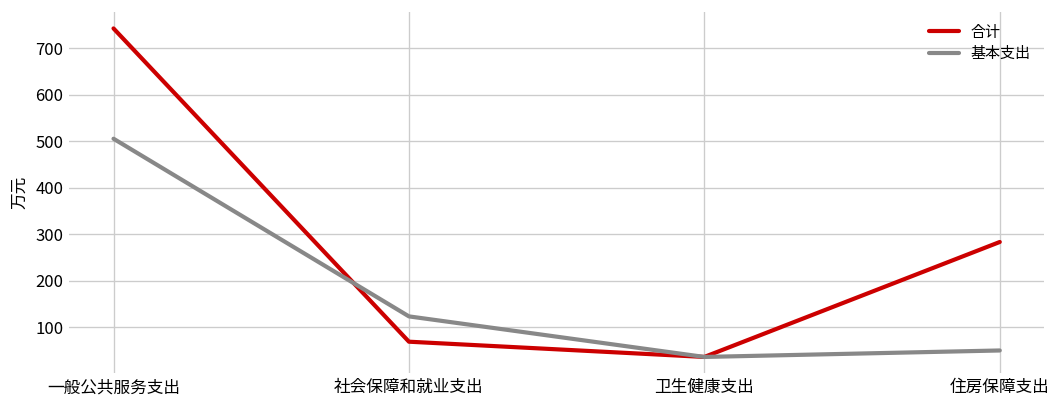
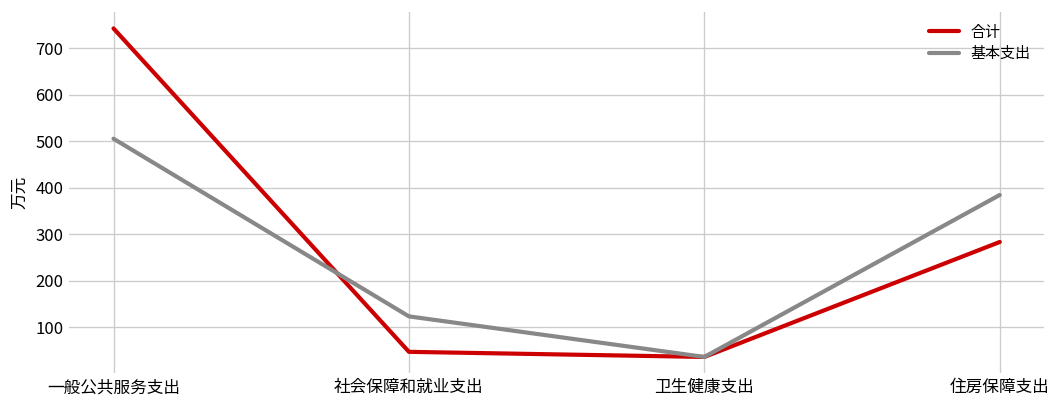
  {
    "合计": {
      "一般公共服务支出": 740,
-     "社会保障和就业支出": 70,
+     "社会保障和就业支出": 50,
      "住房保障支出": 280
    },
    "基本支出": {
      "一般公共服务支出": 510,
      "社会保障和就业支出": 120,
-     "住房保障支出": 50
+     "住房保障支出": 380
    }
  }
